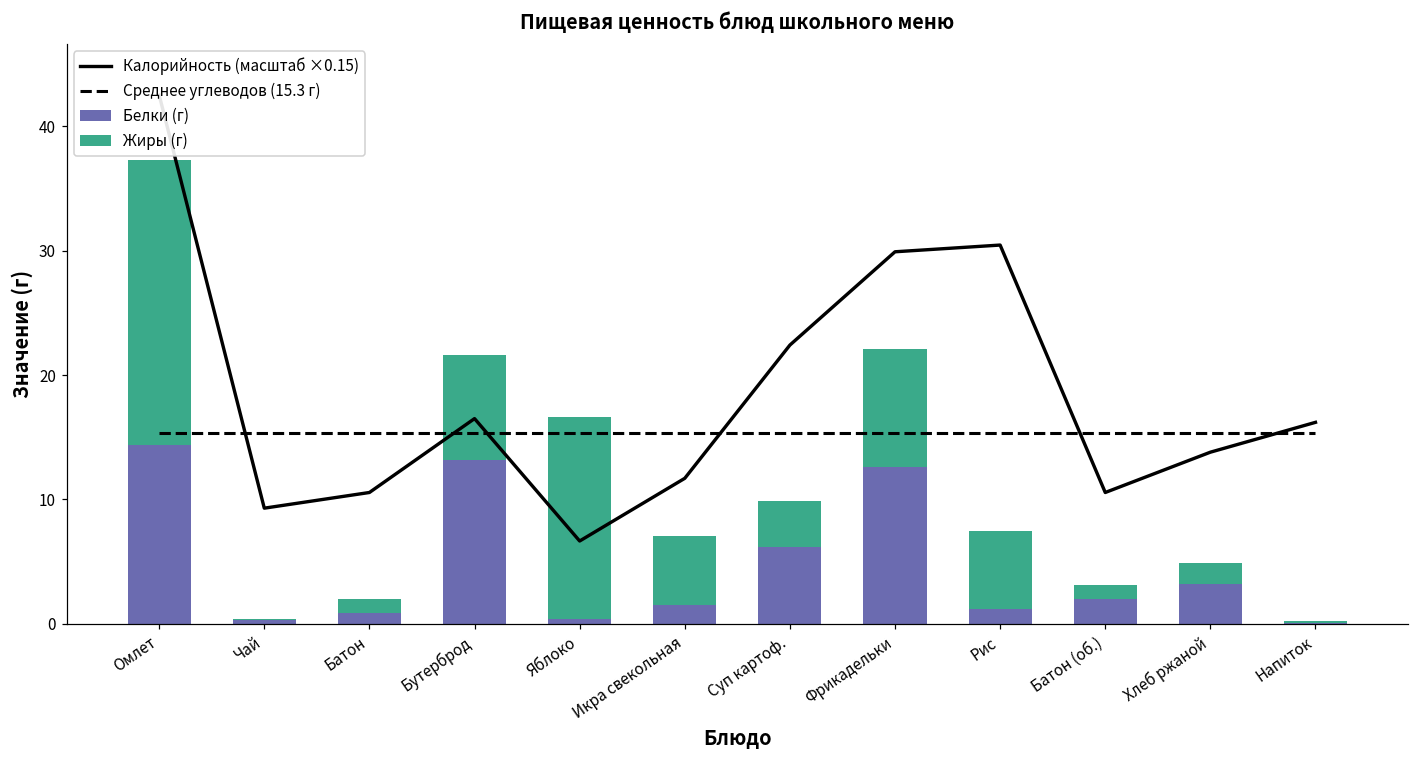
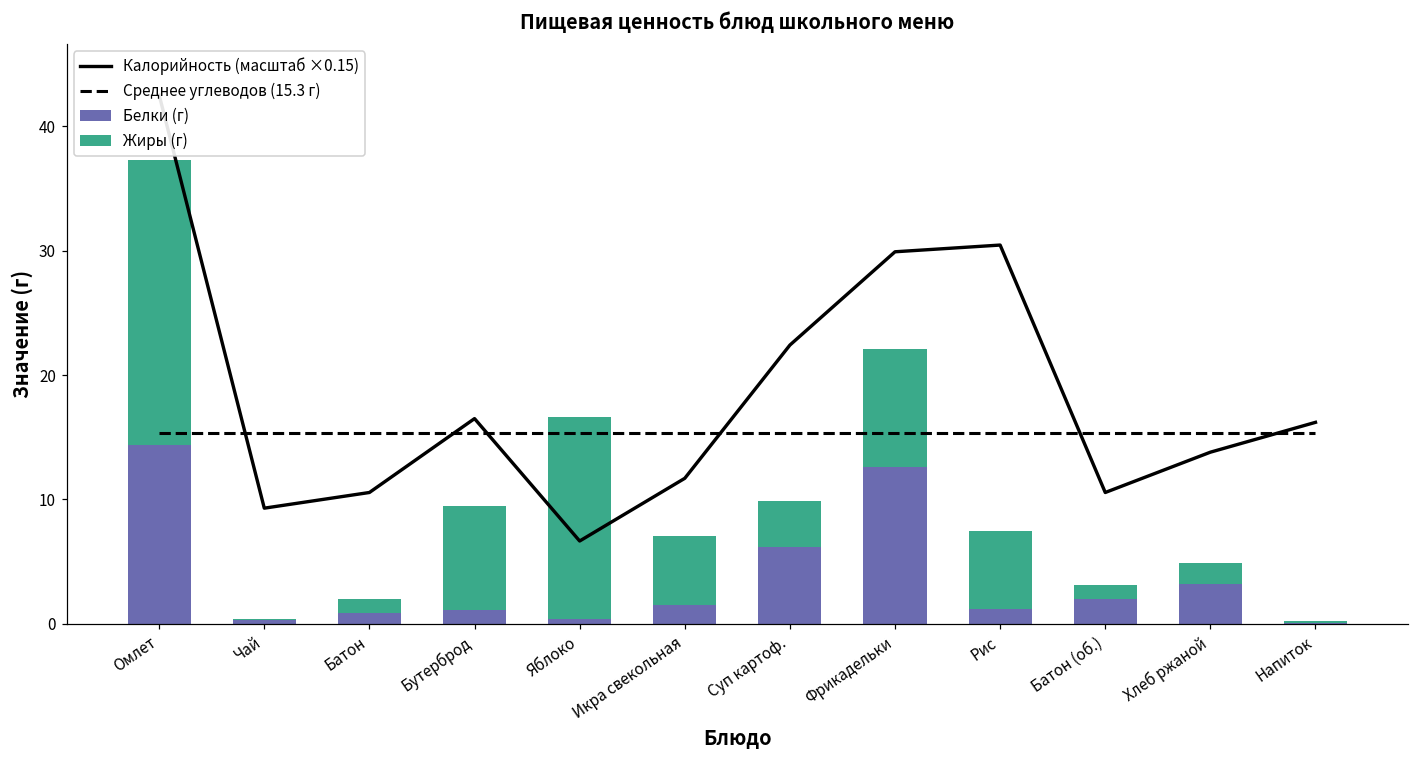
  {
    "Белки (г)": {
      "Омлет": 14.4,
      "Чай": 0.3,
      "Батон": 0.9,
-     "Бутерброд": 13.2,
+     "Бутерброд": 1.1,
      "Яблоко": 0.4,
      "Икра свекольная": 1.5,
      "Суп картоф.": 6.2,
      "Фрикадельки": 12.6,
      "Рис": 1.2,
      "Батон (об.)": 2.0,
      "Хлеб ржаной": 3.2
    },
    "Жиры (г)": {
      "Омлет": 22.9,
      "Батон": 1.1,
      "Бутерброд": 8.4,
      "Яблоко": 16.2,
      "Икра свекольная": 5.6,
      "Суп картоф.": 3.7,
      "Фрикадельки": 9.5,
      "Рис": 6.3,
      "Батон (об.)": 1.1,
      "Хлеб ржаной": 1.7
    }
  }
